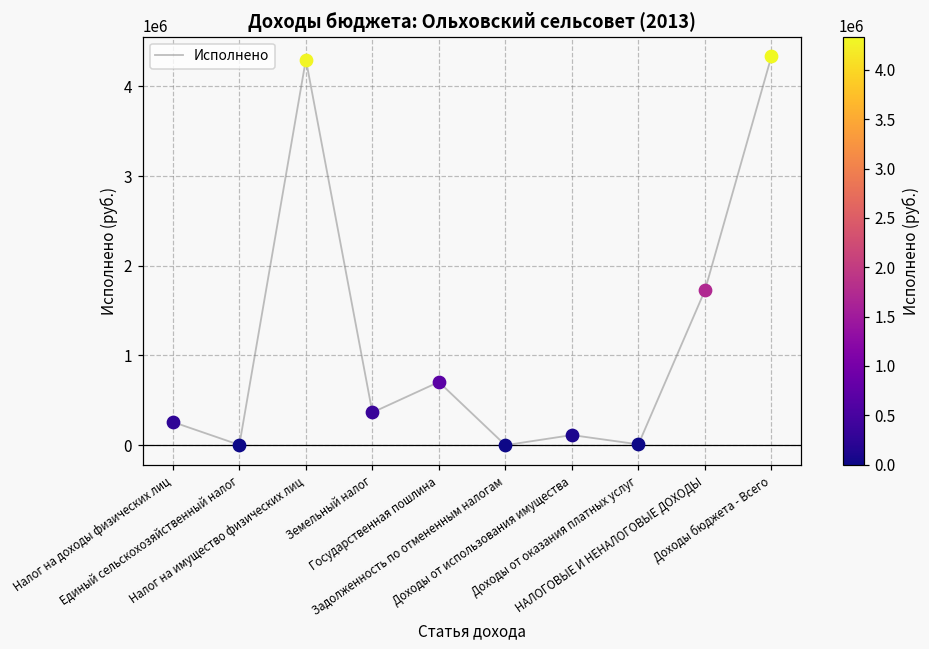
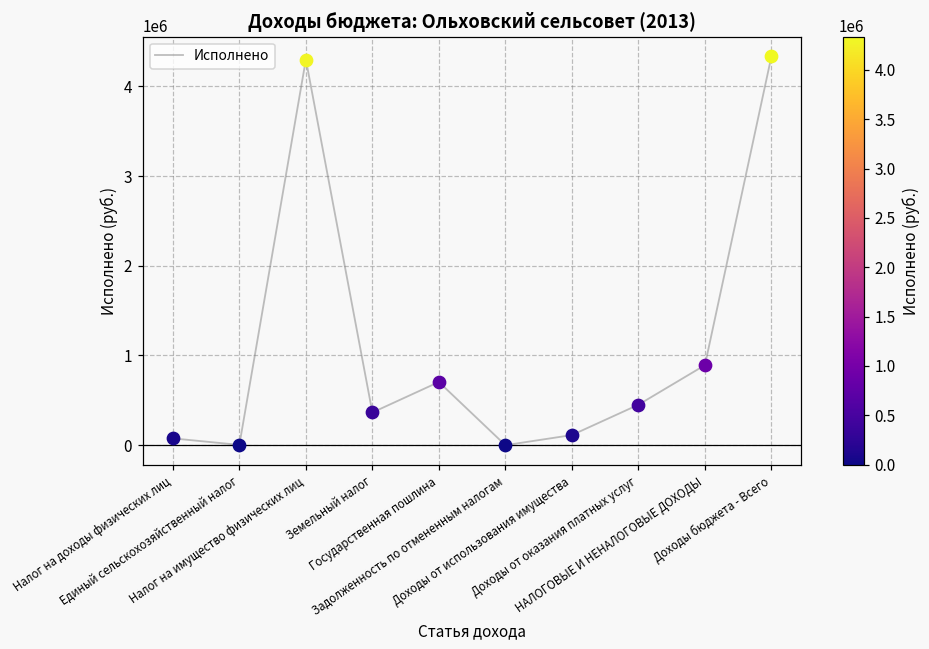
  {
    "Исполнено": {
-     "Налог на доходы физических лиц": 300000,
-     "Доходы от оказания платных услуг": 0,
-     "НАЛОГОВЫЕ И НЕНАЛОГОВЫЕ ДОХОДЫ": 1700000
+     "Налог на доходы физических лиц": 100000,
+     "Доходы от оказания платных услуг": 500000,
+     "НАЛОГОВЫЕ И НЕНАЛОГОВЫЕ ДОХОДЫ": 900000
    }
  }
